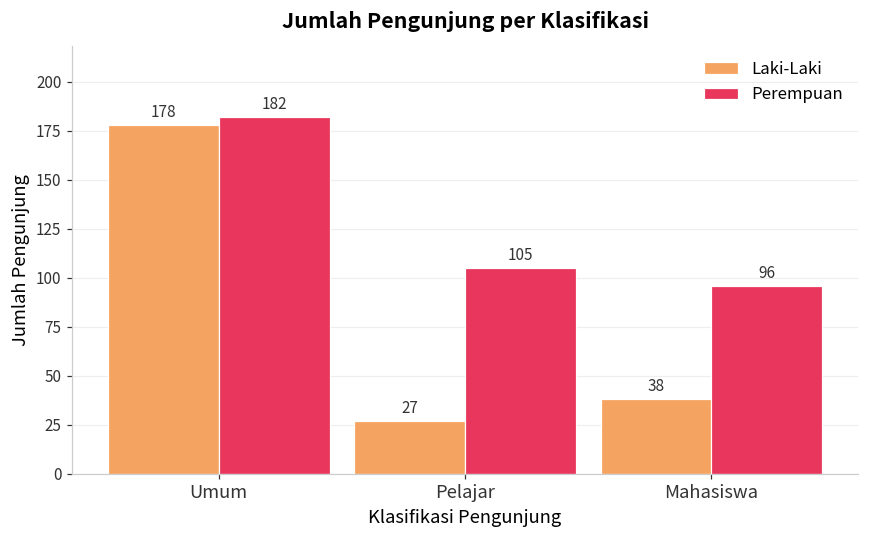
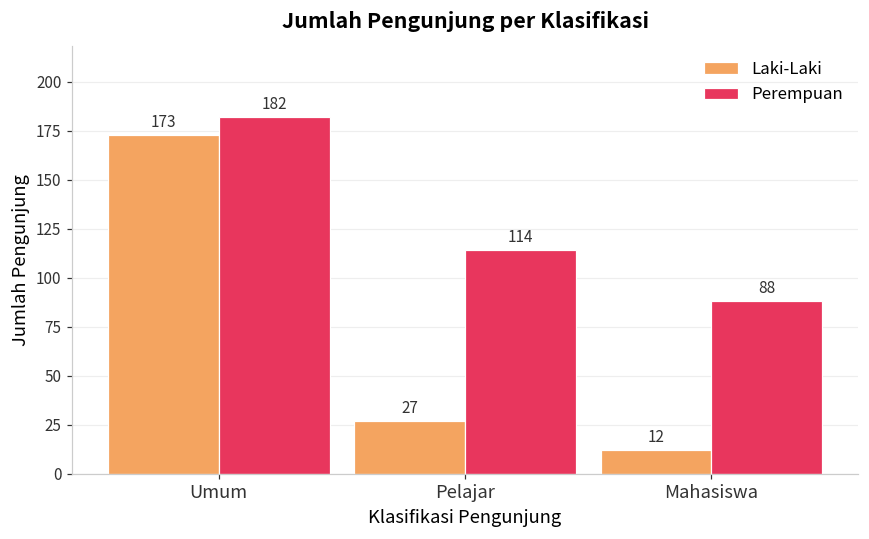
  {
    "Laki-Laki": {
-     "Umum": 178,
+     "Umum": 173,
      "Pelajar": 27,
-     "Mahasiswa": 38
+     "Mahasiswa": 12
    },
    "Perempuan": {
      "Umum": 182,
-     "Pelajar": 105,
-     "Mahasiswa": 96
+     "Pelajar": 114,
+     "Mahasiswa": 88
    }
  }
